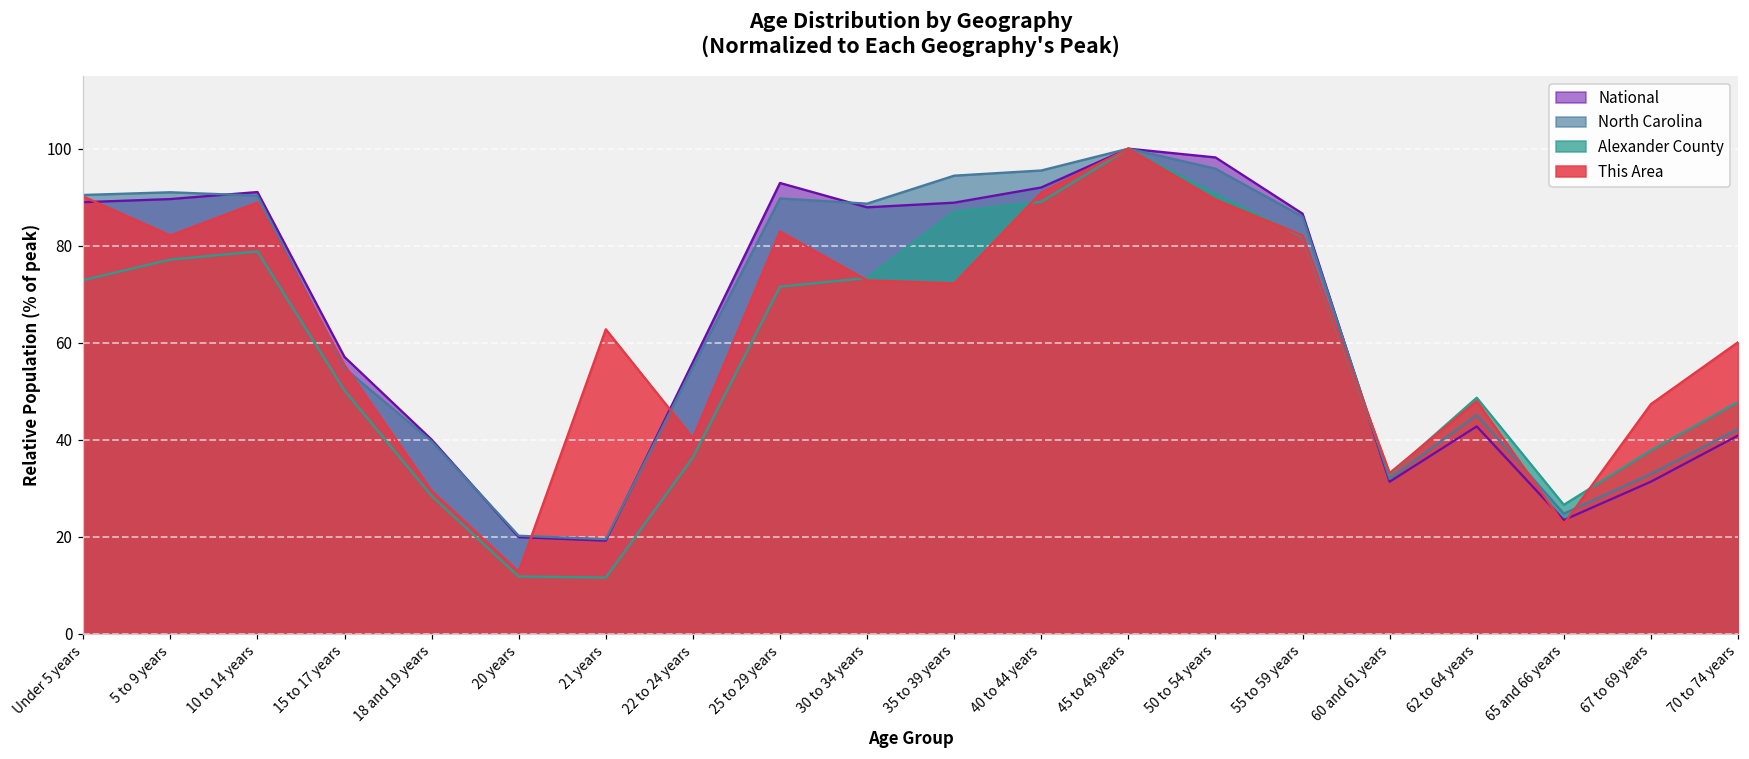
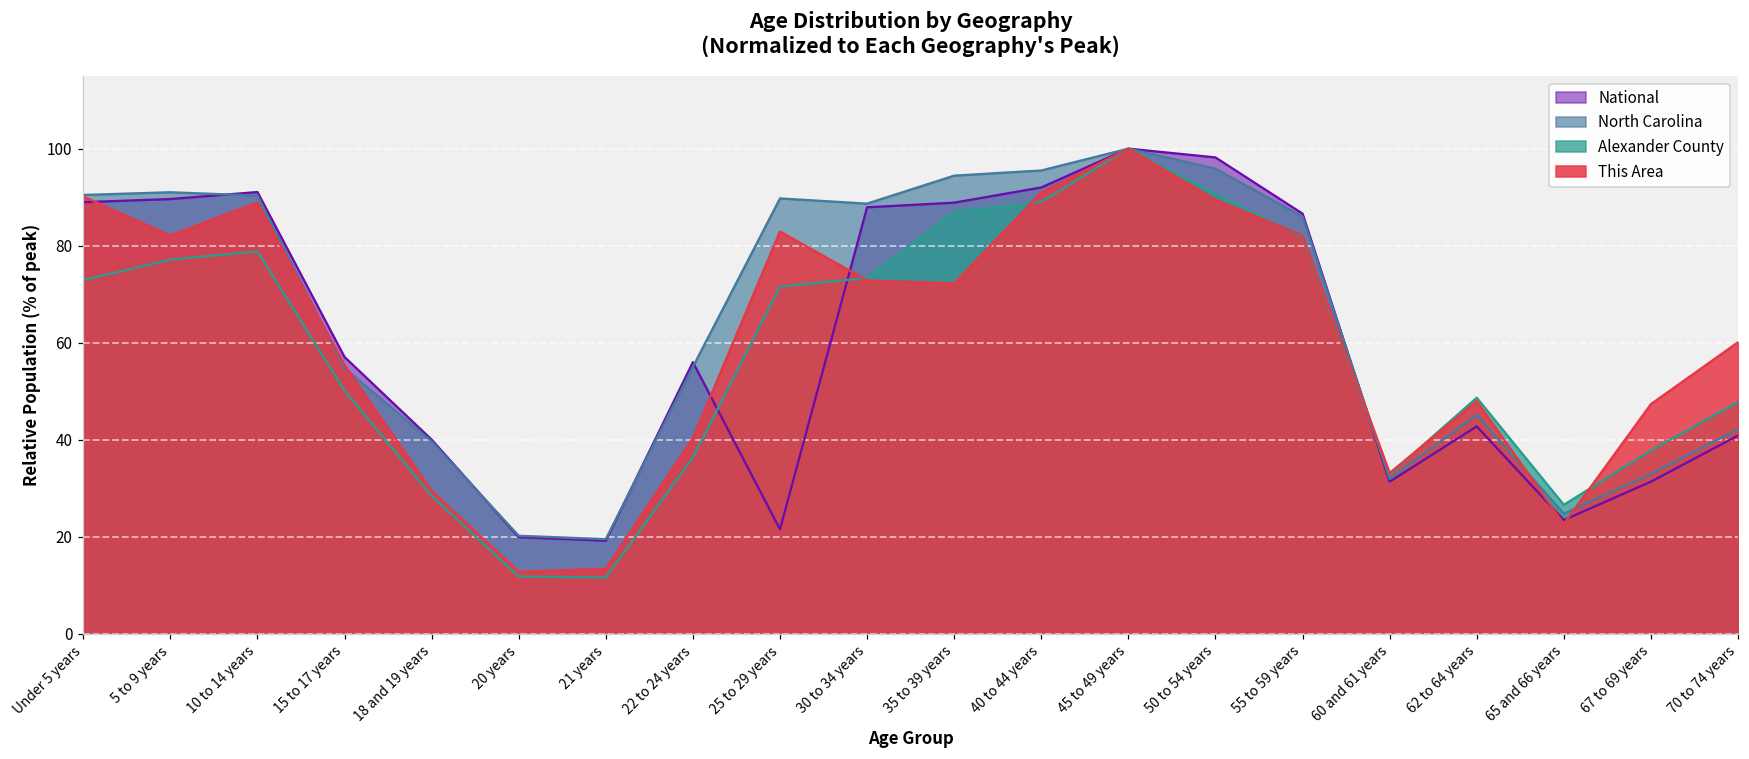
  {
    "National": {
      "Under 5 years": 89,
      "5 to 9 years": 90,
      "10 to 14 years": 91,
      "15 to 17 years": 57,
      "22 to 24 years": 56,
-     "25 to 29 years": 93,
+     "25 to 29 years": 22,
      "30 to 34 years": 88,
      "35 to 39 years": 89,
      "40 to 44 years": 92,
      "50 to 54 years": 98,
      "55 to 59 years": 87,
      "62 to 64 years": 43,
      "65 and 66 years": 23,
      "67 to 69 years": 31,
      "70 to 74 years": 41
    },
    "This Area": {
      "5 to 9 years": 82,
      "10 to 14 years": 89,
      "15 to 17 years": 55,
      "18 and 19 years": 29,
      "20 years": 13,
-     "21 years": 63,
+     "21 years": 13,
      "22 to 24 years": 40,
      "25 to 29 years": 83,
      "35 to 39 years": 72,
      "40 to 44 years": 91,
      "50 to 54 years": 90,
      "62 to 64 years": 48,
      "65 and 66 years": 23,
      "67 to 69 years": 47,
      "70 to 74 years": 60
    }
  }
